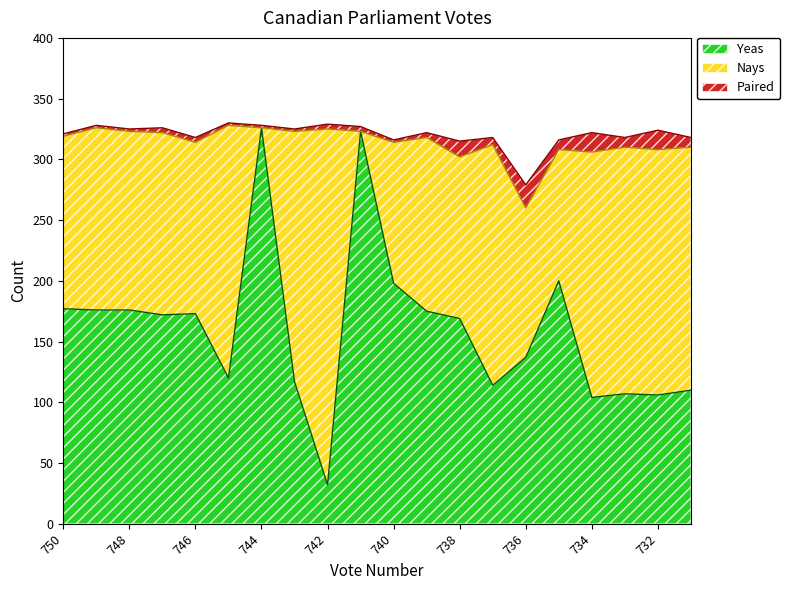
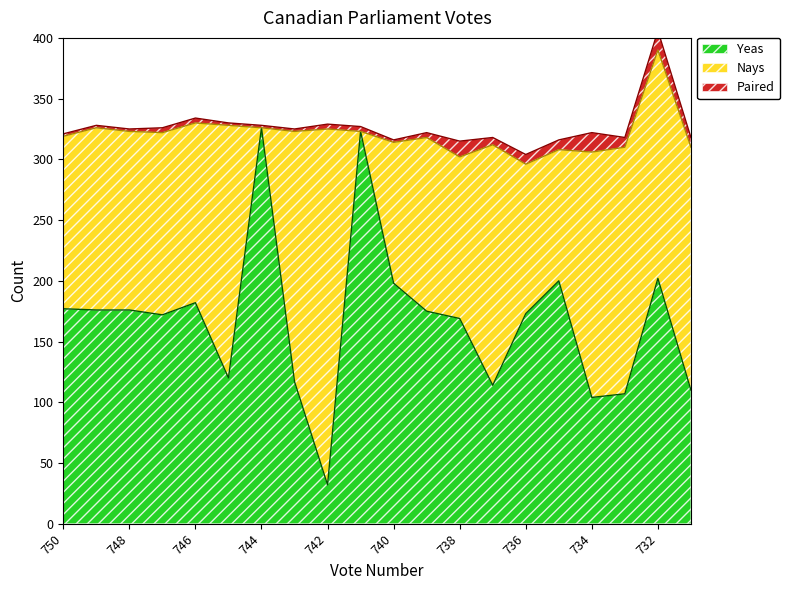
  {
    "Yeas": {
      "750": 177,
      "748": 176,
-     "746": 173,
+     "746": 182,
      "742": 32,
      "740": 198,
      "738": 169,
-     "736": 137,
+     "736": 173,
      "734": 104,
-     "732": 106
+     "732": 202
    },
    "Nays": {
-     "746": 141,
+     "746": 148,
      "742": 293,
      "738": 133,
      "736": 123,
      "734": 202,
-     "732": 202
+     "732": 188
    },
    "Paired": {
      "746": 4,
      "742": 4,
      "738": 13,
-     "736": 19,
+     "736": 8,
      "734": 16
    }
  }
